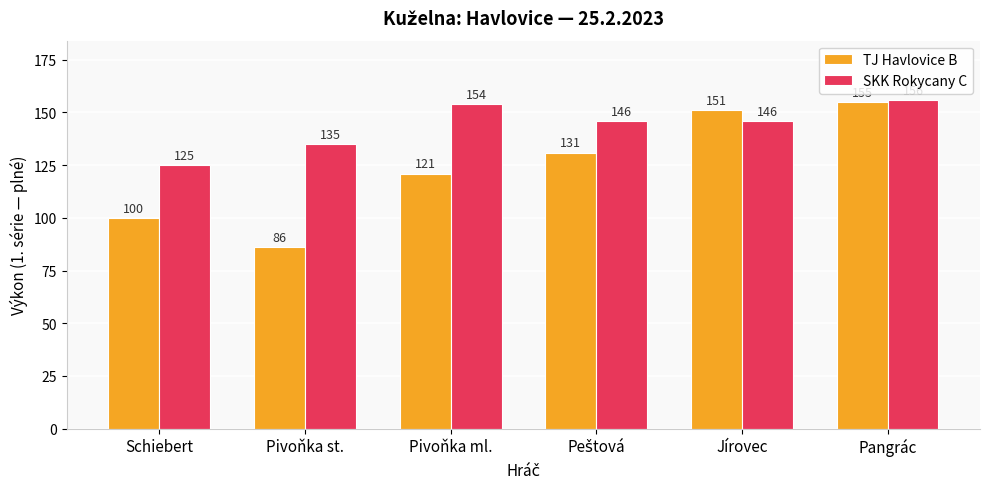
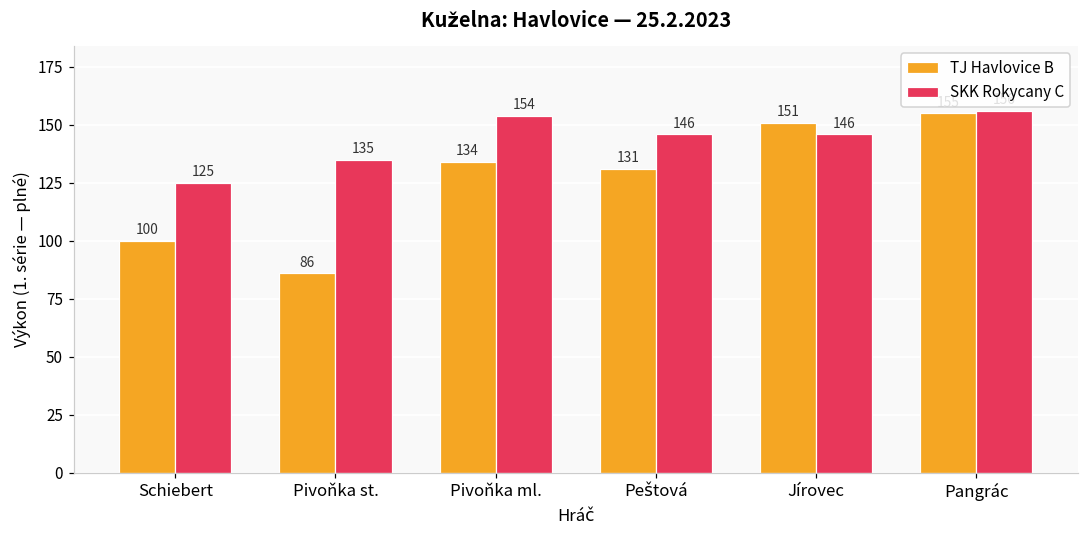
  {
    "TJ Havlovice B": {
      "Schiebert": 100,
      "Pivoňka st.": 86,
-     "Pivoňka ml.": 121,
+     "Pivoňka ml.": 134,
      "Peštová": 131,
      "Jírovec": 151
    },
    "SKK Rokycany C": {
      "Schiebert": 125,
      "Pivoňka st.": 135,
      "Pivoňka ml.": 154,
      "Peštová": 146,
      "Jírovec": 146
    }
  }
